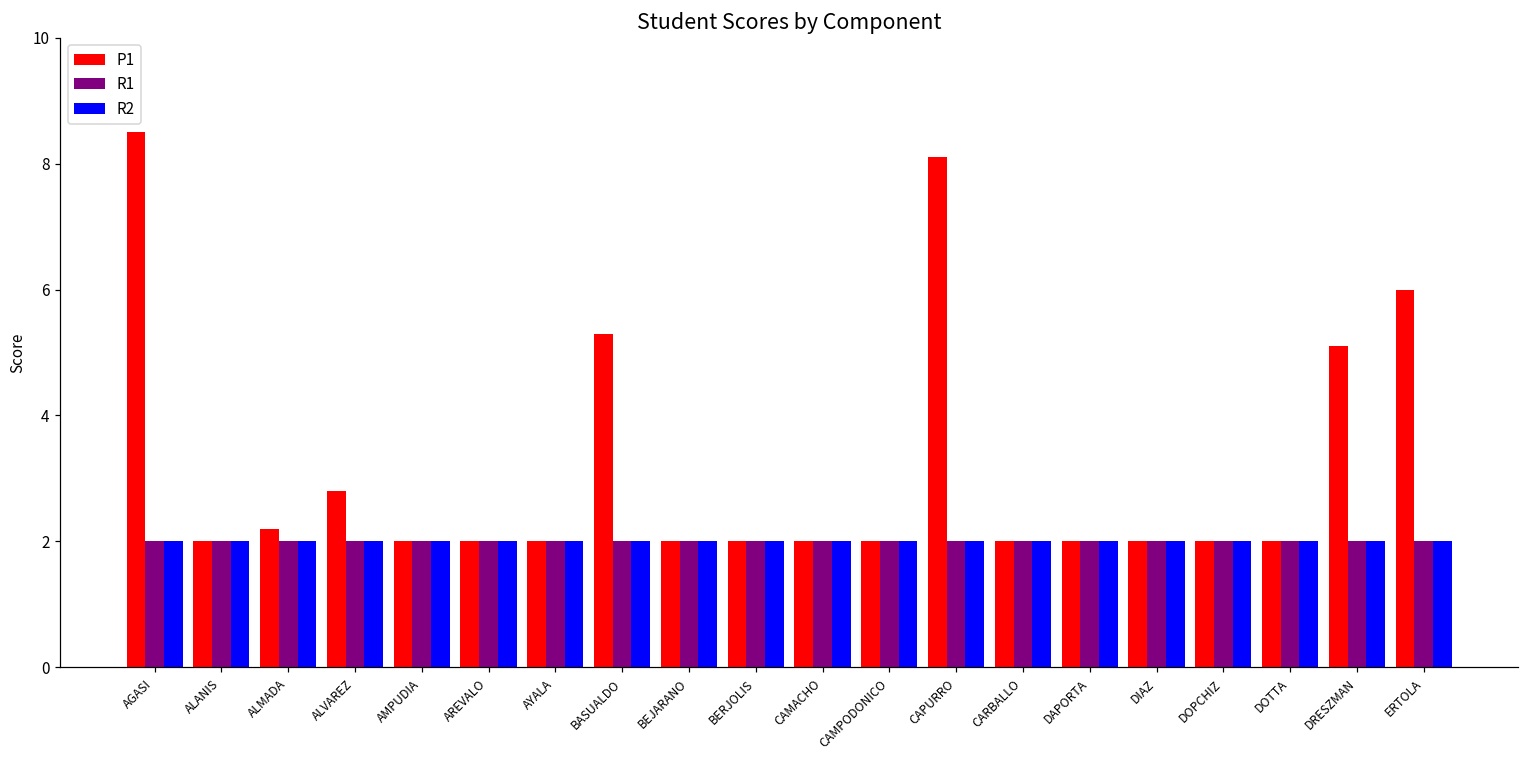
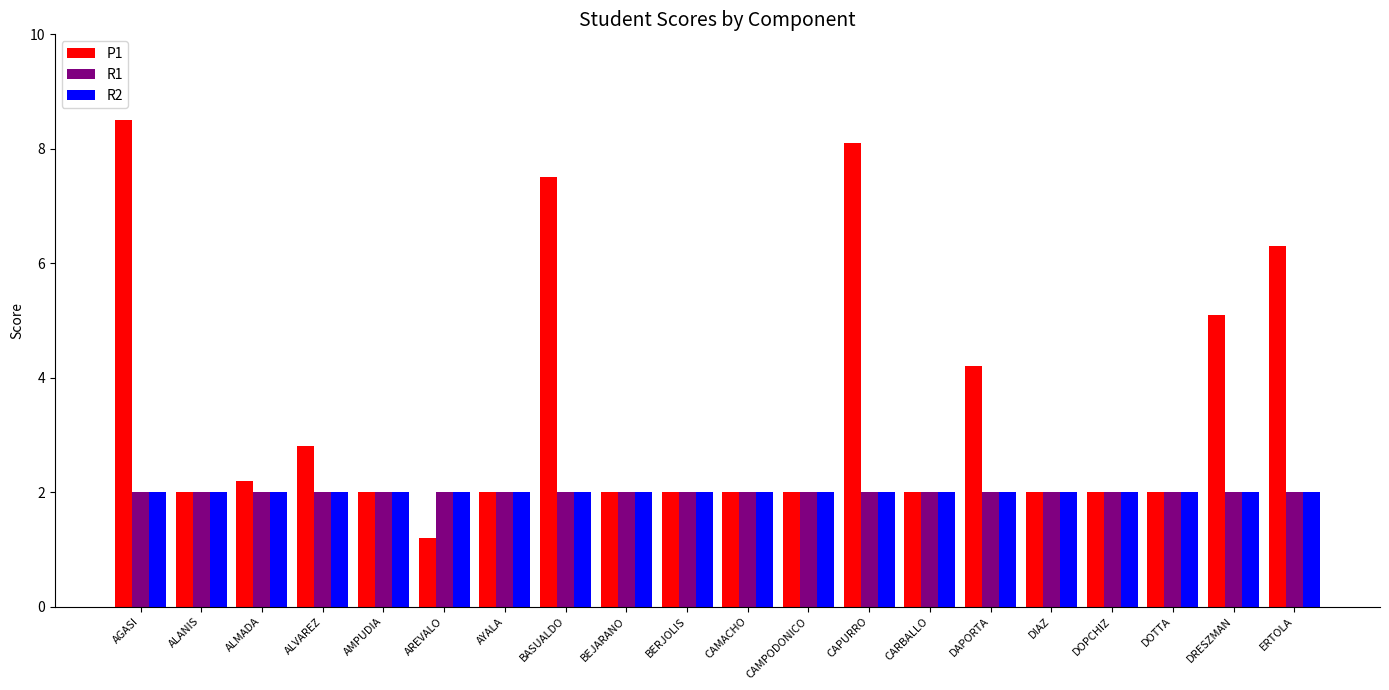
  {
    "P1": {
      "AGASI": 8.5,
      "ALANIS": 2.0,
      "ALMADA": 2.2,
      "ALVAREZ": 2.8,
      "AMPUDIA": 2.0,
-     "AREVALO": 2.0,
+     "AREVALO": 1.2,
      "AYALA": 2.0,
-     "BASUALDO": 5.3,
+     "BASUALDO": 7.5,
      "BEJARANO": 2.0,
      "BERJOLIS": 2.0,
      "CAMACHO": 2.0,
      "CAMPODONICO": 2.0,
      "CAPURRO": 8.1,
      "CARBALLO": 2.0,
-     "DAPORTA": 2.0,
+     "DAPORTA": 4.2,
      "DIAZ": 2.0,
      "DOPCHIZ": 2.0,
      "DOTTA": 2.0,
      "DRESZMAN": 5.1,
-     "ERTOLA": 6.0
+     "ERTOLA": 6.3
    },
    "R1": {
      "AGASI": 2.0,
      "ALANIS": 2.0,
      "ALMADA": 2.0,
      "ALVAREZ": 2.0,
      "AMPUDIA": 2.0,
      "AREVALO": 2.0,
      "AYALA": 2.0,
      "BASUALDO": 2.0,
      "BEJARANO": 2.0,
      "BERJOLIS": 2.0,
      "CAMACHO": 2.0,
      "CAMPODONICO": 2.0,
      "CAPURRO": 2.0,
      "CARBALLO": 2.0,
      "DAPORTA": 2.0,
      "DIAZ": 2.0,
      "DOPCHIZ": 2.0,
      "DOTTA": 2.0,
      "DRESZMAN": 2.0,
      "ERTOLA": 2.0
    },
    "R2": {
      "AGASI": 2.0,
      "ALANIS": 2.0,
      "ALMADA": 2.0,
      "ALVAREZ": 2.0,
      "AMPUDIA": 2.0,
      "AREVALO": 2.0,
      "AYALA": 2.0,
      "BASUALDO": 2.0,
      "BEJARANO": 2.0,
      "BERJOLIS": 2.0,
      "CAMACHO": 2.0,
      "CAMPODONICO": 2.0,
      "CAPURRO": 2.0,
      "CARBALLO": 2.0,
      "DAPORTA": 2.0,
      "DIAZ": 2.0,
      "DOPCHIZ": 2.0,
      "DOTTA": 2.0,
      "DRESZMAN": 2.0,
      "ERTOLA": 2.0
    }
  }
